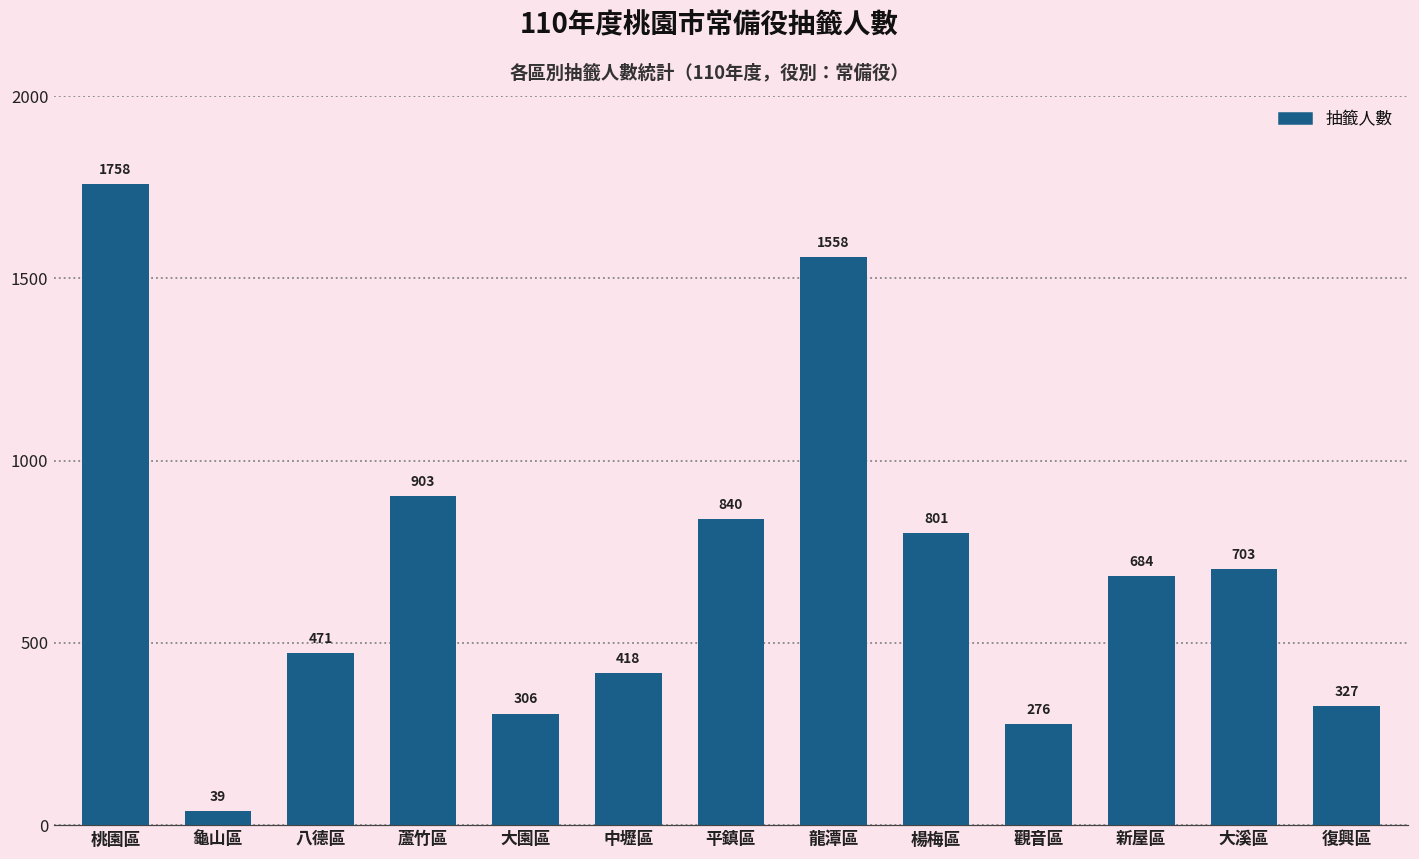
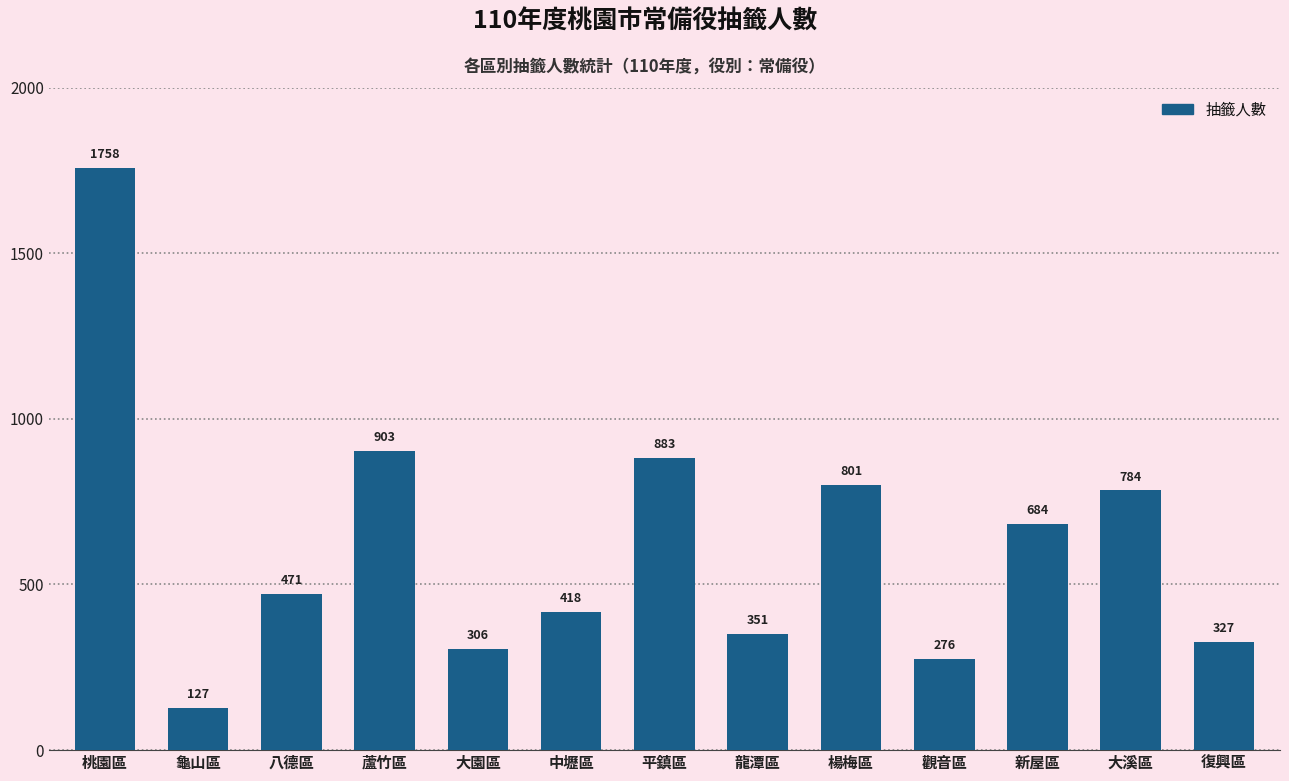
  {
    "桃園區": 1758,
-   "龜山區": 39,
+   "龜山區": 127,
    "八德區": 471,
    "蘆竹區": 903,
    "大園區": 306,
    "中壢區": 418,
-   "平鎮區": 840,
-   "龍潭區": 1558,
+   "平鎮區": 883,
+   "龍潭區": 351,
    "楊梅區": 801,
    "觀音區": 276,
    "新屋區": 684,
-   "大溪區": 703,
+   "大溪區": 784,
    "復興區": 327
  }
